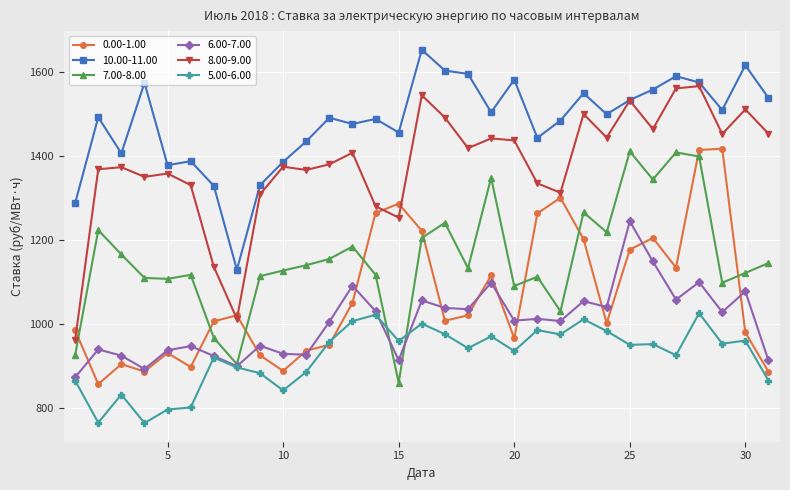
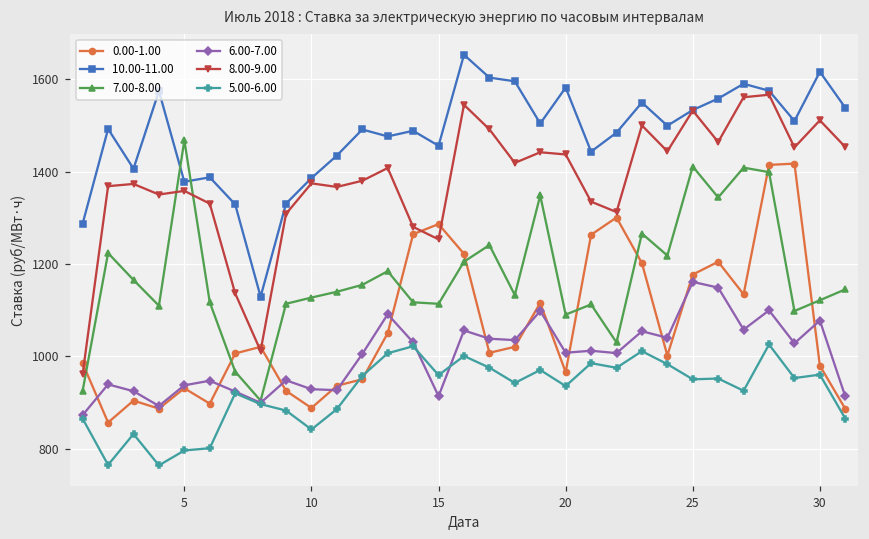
  {
    "7.00-8.00": {
-     "5": 1110,
+     "5": 1470,
      "10": 1130,
-     "15": 860,
+     "15": 1110,
      "20": 1090,
      "25": 1410,
      "30": 1120
    },
    "6.00-7.00": {
      "5": 940,
      "10": 930,
      "15": 910,
      "20": 1010,
-     "25": 1240,
+     "25": 1160,
      "30": 1080
    }
  }
